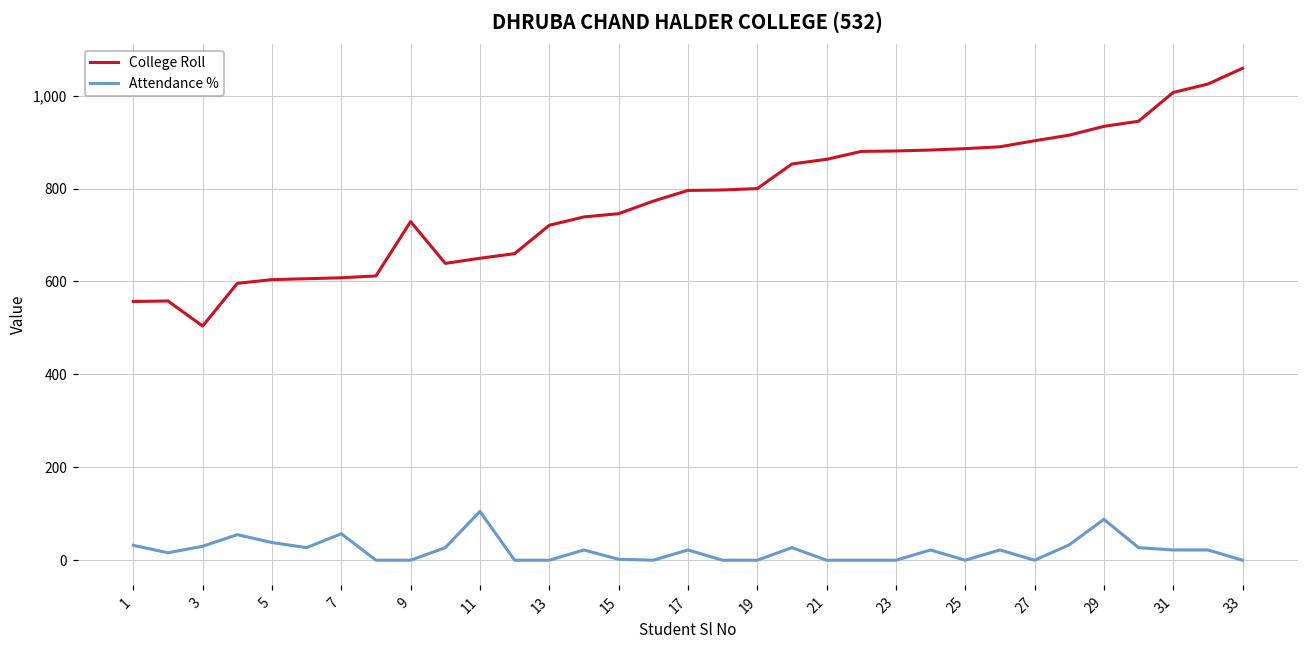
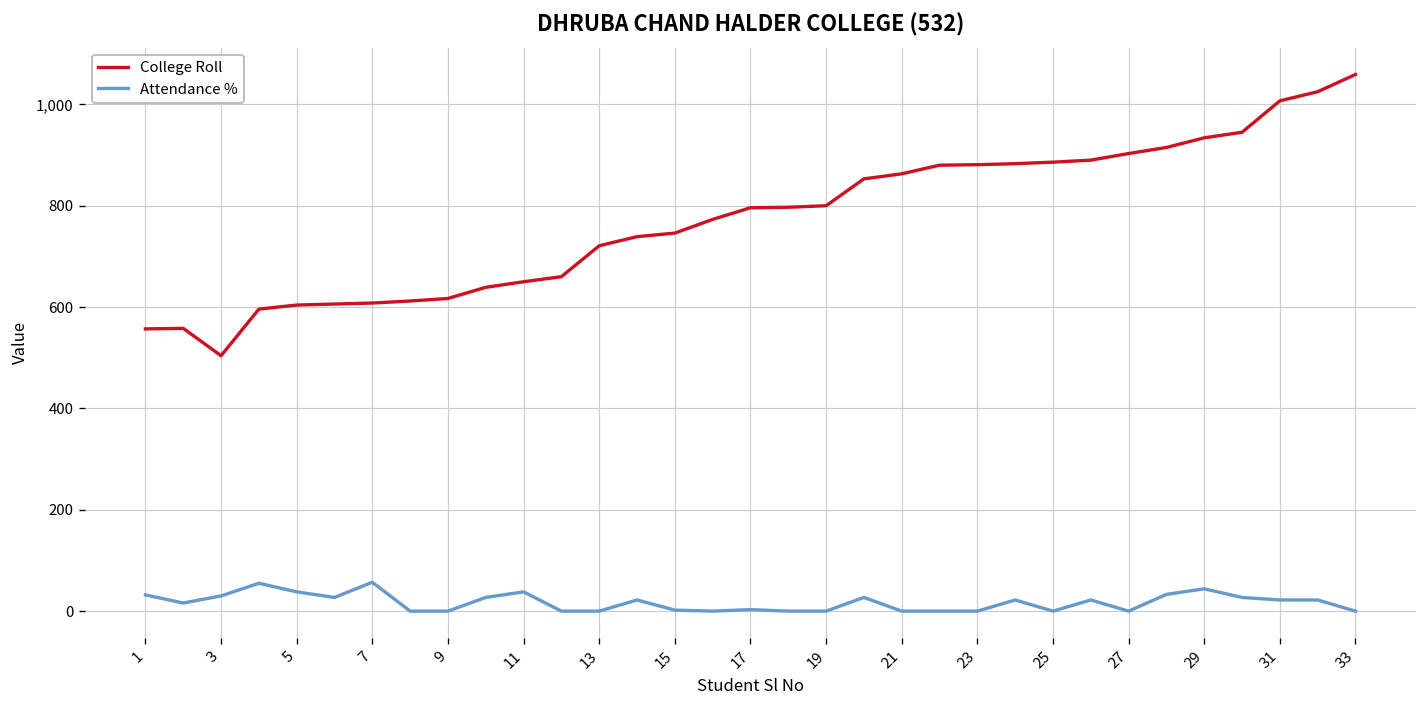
  {
    "College Roll": {
      "1": "560",
      "3": "500",
      "5": "600",
      "7": "610",
-     "9": "730",
+     "9": "620",
      "11": "650",
      "13": "720",
      "15": "750",
      "17": "800",
      "19": "800",
      "21": "860",
      "23": "880",
      "25": "890",
      "27": "900",
      "29": "930",
      "31": "1,010",
      "33": "1,060"
    },
    "Attendance %": {
      "1": "30",
      "3": "30",
      "5": "40",
      "7": "60",
      "9": "0",
-     "11": "110",
+     "11": "40",
      "13": "0",
      "15": "0",
-     "17": "20",
+     "17": "0",
      "19": "0",
      "21": "0",
      "23": "0",
      "25": "0",
      "27": "0",
-     "29": "90",
+     "29": "40",
      "31": "20",
      "33": "0"
    }
  }
